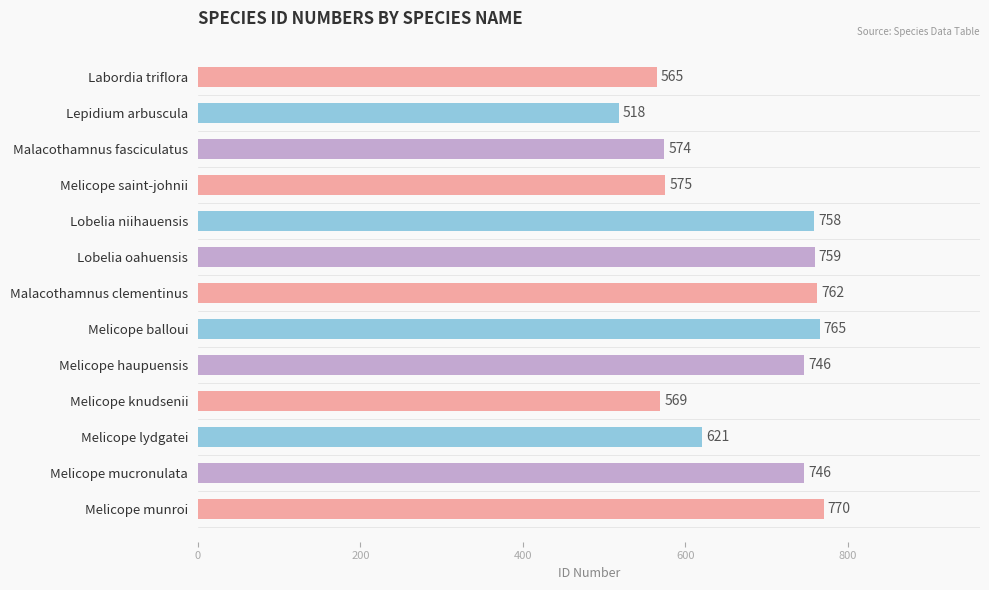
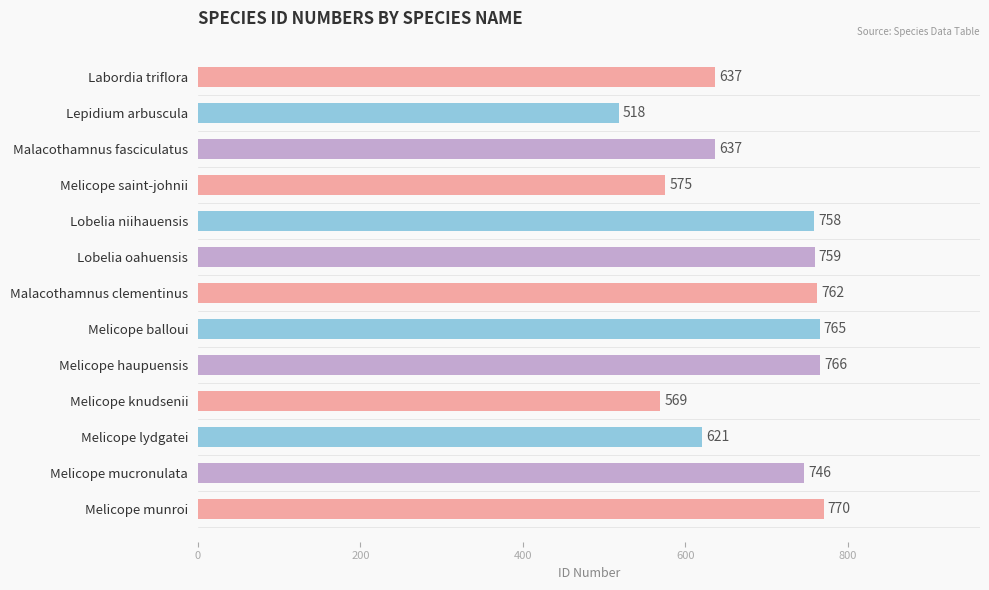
  {
-   "Labordia triflora": 565,
+   "Labordia triflora": 637,
    "Lepidium arbuscula": 518,
-   "Malacothamnus fasciculatus": 574,
+   "Malacothamnus fasciculatus": 637,
    "Melicope saint-johnii": 575,
    "Lobelia niihauensis": 758,
    "Lobelia oahuensis": 759,
    "Malacothamnus clementinus": 762,
    "Melicope balloui": 765,
-   "Melicope haupuensis": 746,
+   "Melicope haupuensis": 766,
    "Melicope knudsenii": 569,
    "Melicope lydgatei": 621,
    "Melicope mucronulata": 746,
    "Melicope munroi": 770
  }
